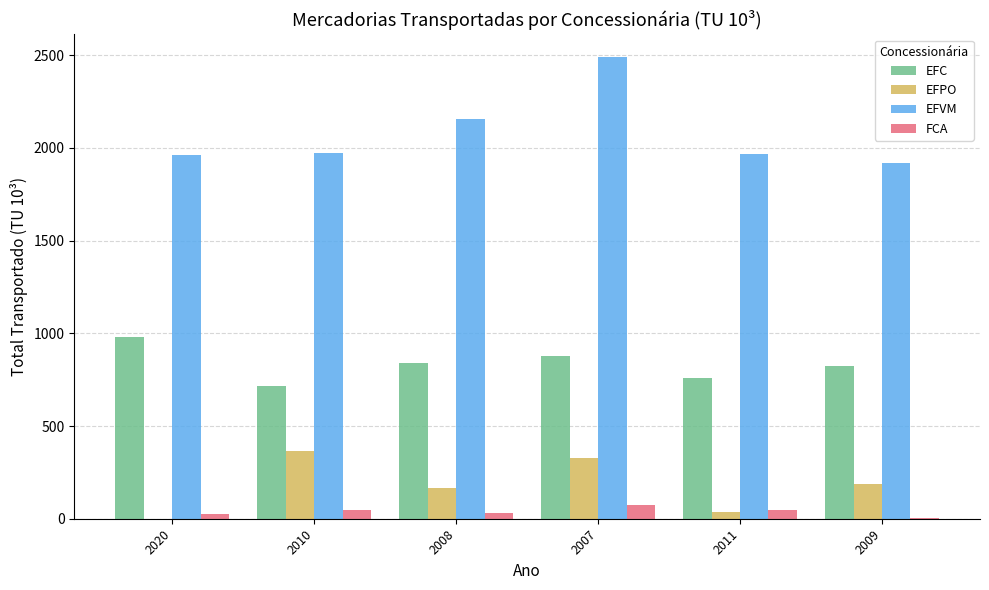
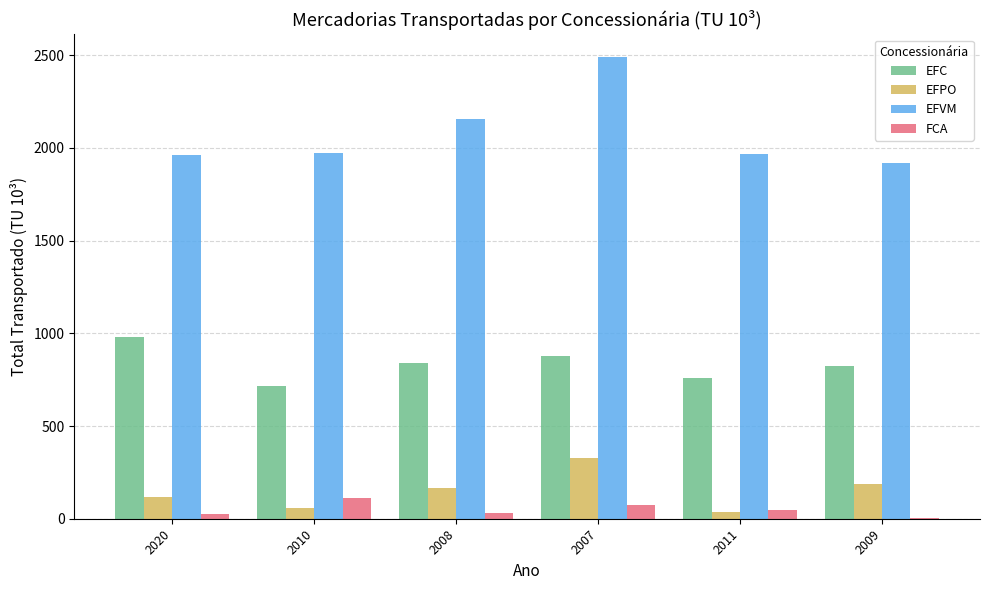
  {
    "EFC": {
      "2020": 980,
      "2010": 720,
      "2008": 840,
      "2007": 880,
      "2011": 760,
      "2009": 820
    },
    "EFPO": {
-     "2020": 0,
-     "2010": 360,
+     "2020": 120,
+     "2010": 60,
      "2008": 170,
      "2007": 330,
      "2011": 30,
      "2009": 190
    },
    "EFVM": {
      "2020": 1960,
      "2010": 1970,
      "2008": 2160,
      "2007": 2490,
      "2011": 1970,
      "2009": 1920
    },
    "FCA": {
      "2020": 20,
-     "2010": 50,
+     "2010": 110,
      "2008": 30,
      "2007": 70,
      "2011": 50
    }
  }
